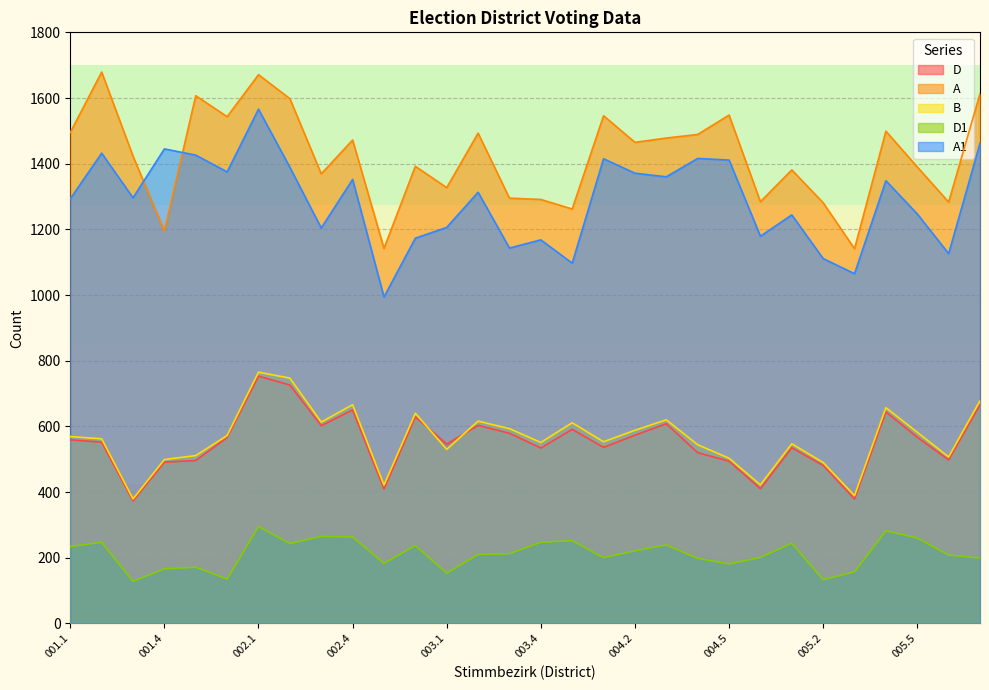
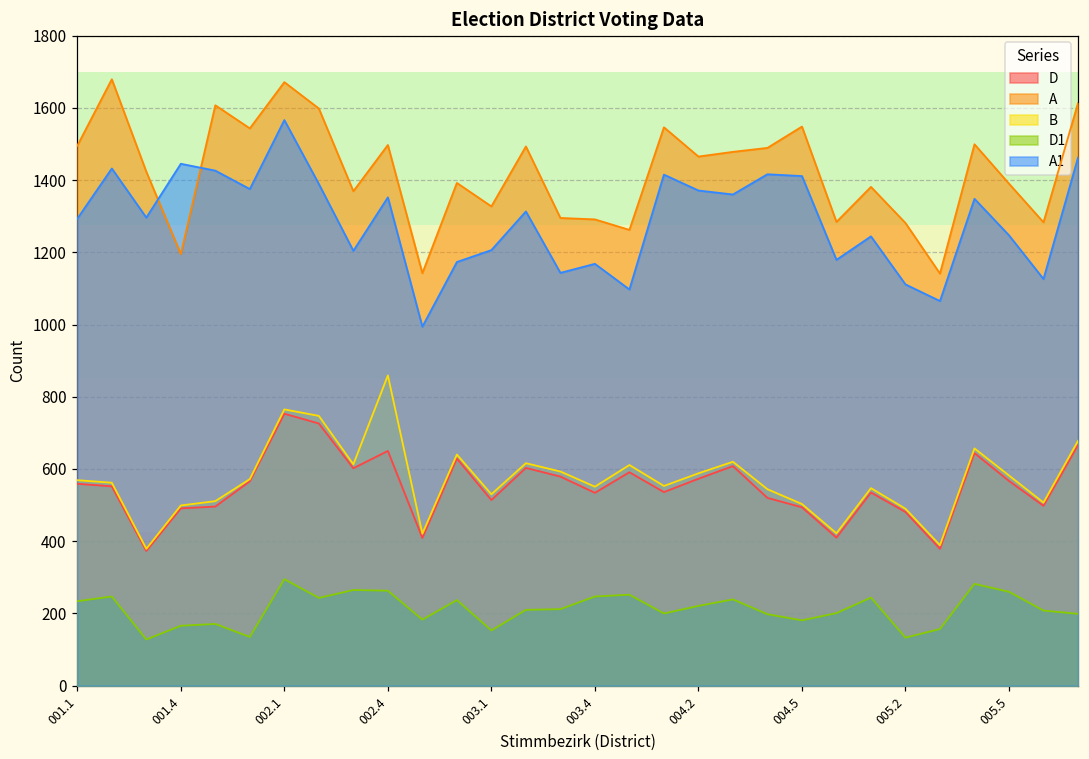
  {
    "D": {
      "001.1": 560,
      "001.4": 490,
      "002.1": 750,
      "002.4": 650,
-     "003.1": 550,
+     "003.1": 510,
      "003.4": 530,
      "004.2": 570,
      "004.5": 490,
      "005.2": 480,
      "005.5": 570
    },
    "A": {
      "001.1": 1500,
      "001.4": 1200,
      "002.1": 1670,
-     "002.4": 1470,
+     "002.4": 1500,
      "003.1": 1330,
      "003.4": 1290,
      "004.2": 1470,
      "004.5": 1550,
      "005.2": 1280,
      "005.5": 1390
    },
    "B": {
      "001.1": 570,
      "001.4": 500,
      "002.1": 770,
-     "002.4": 670,
+     "002.4": 860,
      "003.1": 530,
      "003.4": 550,
      "004.2": 590,
      "004.5": 500,
      "005.2": 490,
      "005.5": 580
    },
    "D1": {
      "001.1": 230,
      "001.4": 170,
      "002.1": 300,
      "002.4": 260,
      "003.1": 150,
      "003.4": 250,
      "004.2": 220,
      "004.5": 180,
      "005.2": 130,
      "005.5": 260
    },
    "A1": {
      "001.1": 1290,
      "001.4": 1450,
      "002.1": 1570,
      "002.4": 1350,
      "003.1": 1210,
      "003.4": 1170,
      "004.2": 1370,
      "004.5": 1410,
      "005.2": 1110,
      "005.5": 1250
    }
  }
